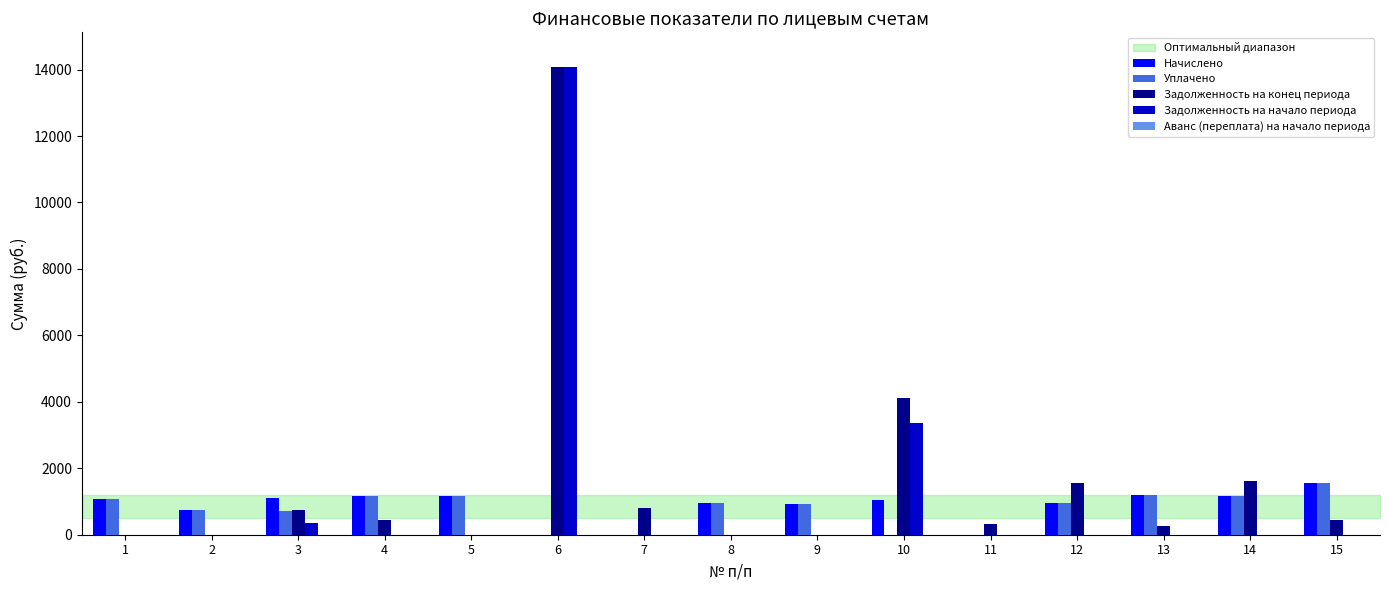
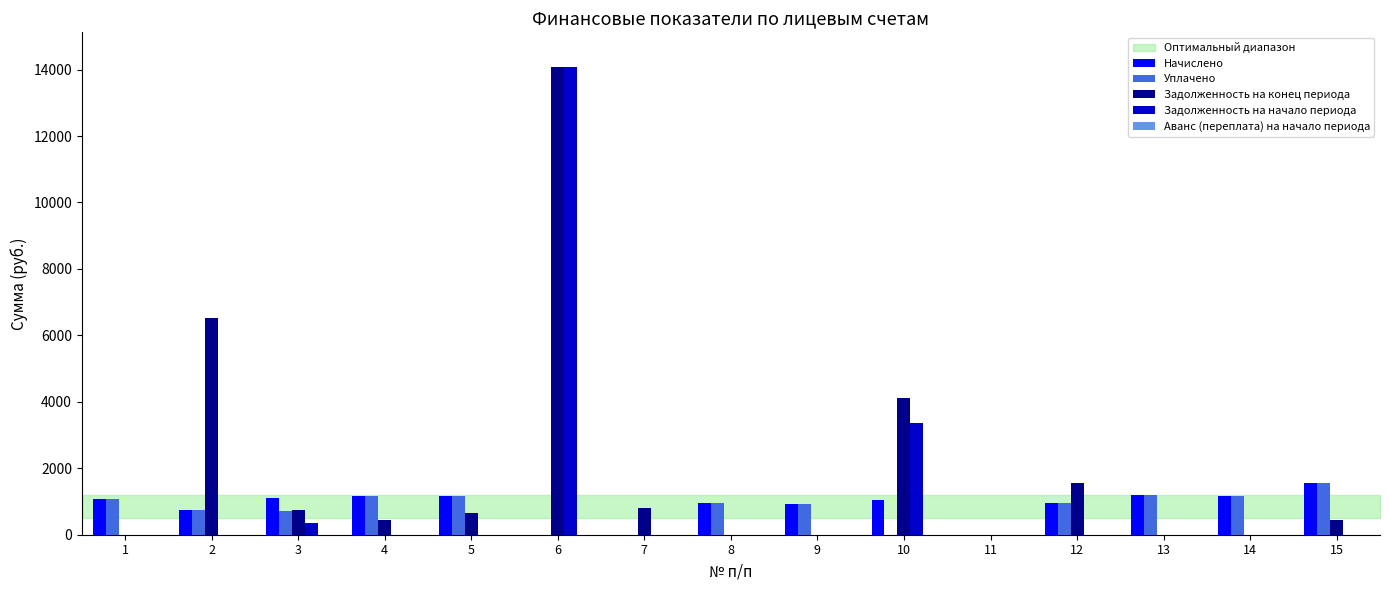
  {
    "Задолженность на конец периода": {
      "1": 0,
-     "2": 0,
+     "2": 6500,
      "3": 700,
      "4": 400,
-     "5": 0,
+     "5": 600,
      "6": 14100,
      "7": 800,
      "8": 0,
      "9": 0,
      "10": 4100,
-     "11": 300,
+     "11": 0,
      "12": 1600,
-     "13": 300,
-     "14": 1600,
+     "13": 0,
+     "14": 0,
      "15": 400
    }
  }
